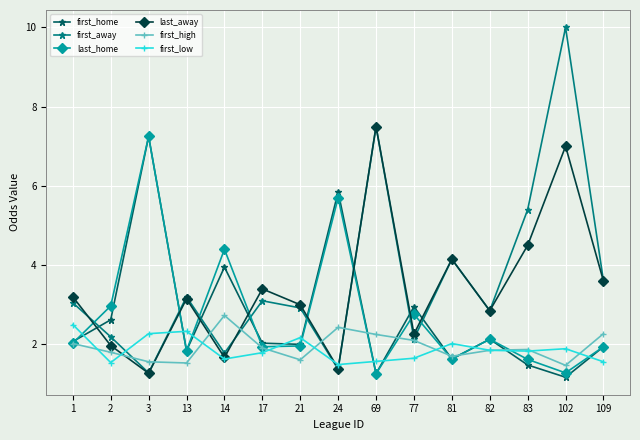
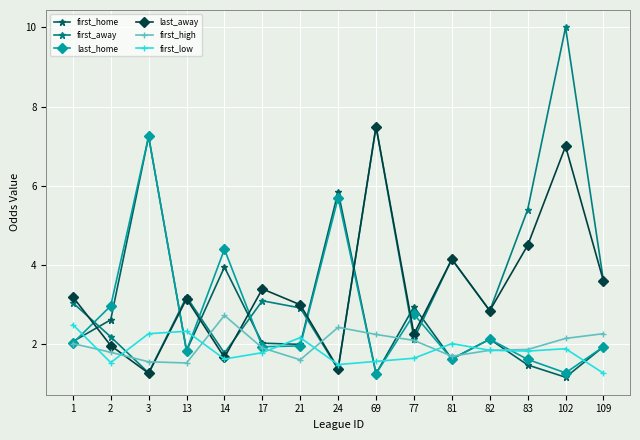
  {
    "first_high": {
      "2": 1.8,
      "3": 1.6,
      "13": 1.5,
      "14": 2.7,
      "21": 1.6,
      "24": 2.4,
      "69": 2.3,
      "81": 1.7,
-     "102": 1.5,
+     "102": 2.2,
      "109": 2.3
    },
    "first_low": {
      "1": 2.5,
      "2": 1.5,
      "3": 2.3,
      "13": 2.3,
      "17": 1.8,
      "21": 2.2,
      "24": 1.5,
      "69": 1.6,
      "77": 1.7,
      "81": 2.0,
      "102": 1.9,
-     "109": 1.6
+     "109": 1.3
    }
  }
